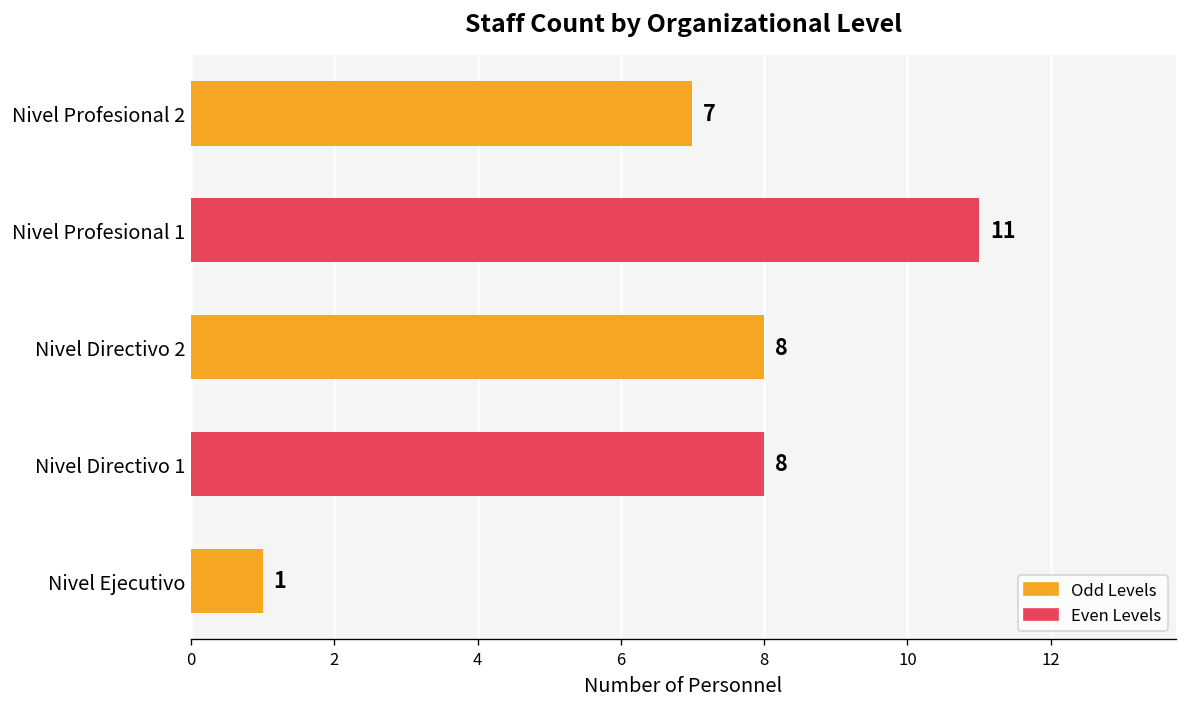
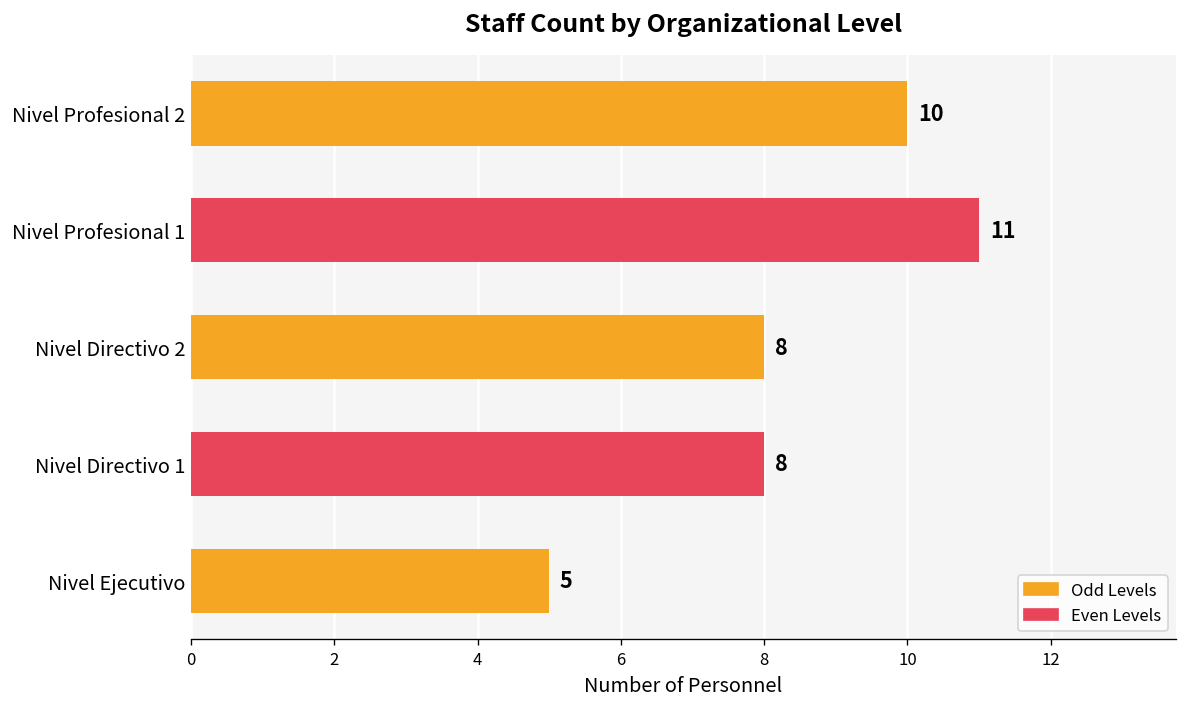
  {
-   "Nivel Profesional 2": 7,
+   "Nivel Profesional 2": 10,
    "Nivel Profesional 1": 11,
    "Nivel Directivo 2": 8,
    "Nivel Directivo 1": 8,
-   "Nivel Ejecutivo": 1
+   "Nivel Ejecutivo": 5
  }
